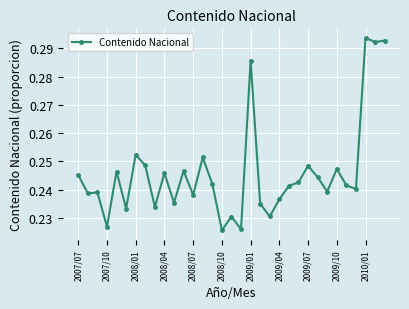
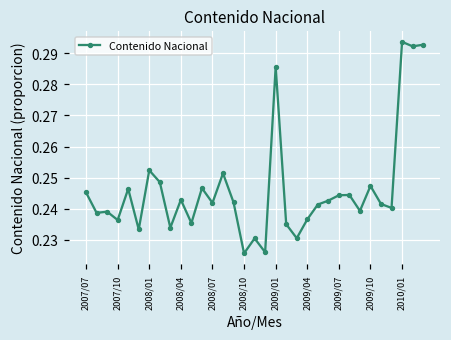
  {
    "2007/07": 0.245,
-   "2007/10": 0.227,
+   "2007/10": 0.236,
    "2008/01": 0.252,
-   "2008/04": 0.246,
-   "2008/07": 0.238,
+   "2008/04": 0.243,
+   "2008/07": 0.242,
    "2008/10": 0.226,
    "2009/01": 0.286,
    "2009/04": 0.237,
-   "2009/07": 0.248,
+   "2009/07": 0.244,
    "2009/10": 0.247,
    "2010/01": 0.294
  }
